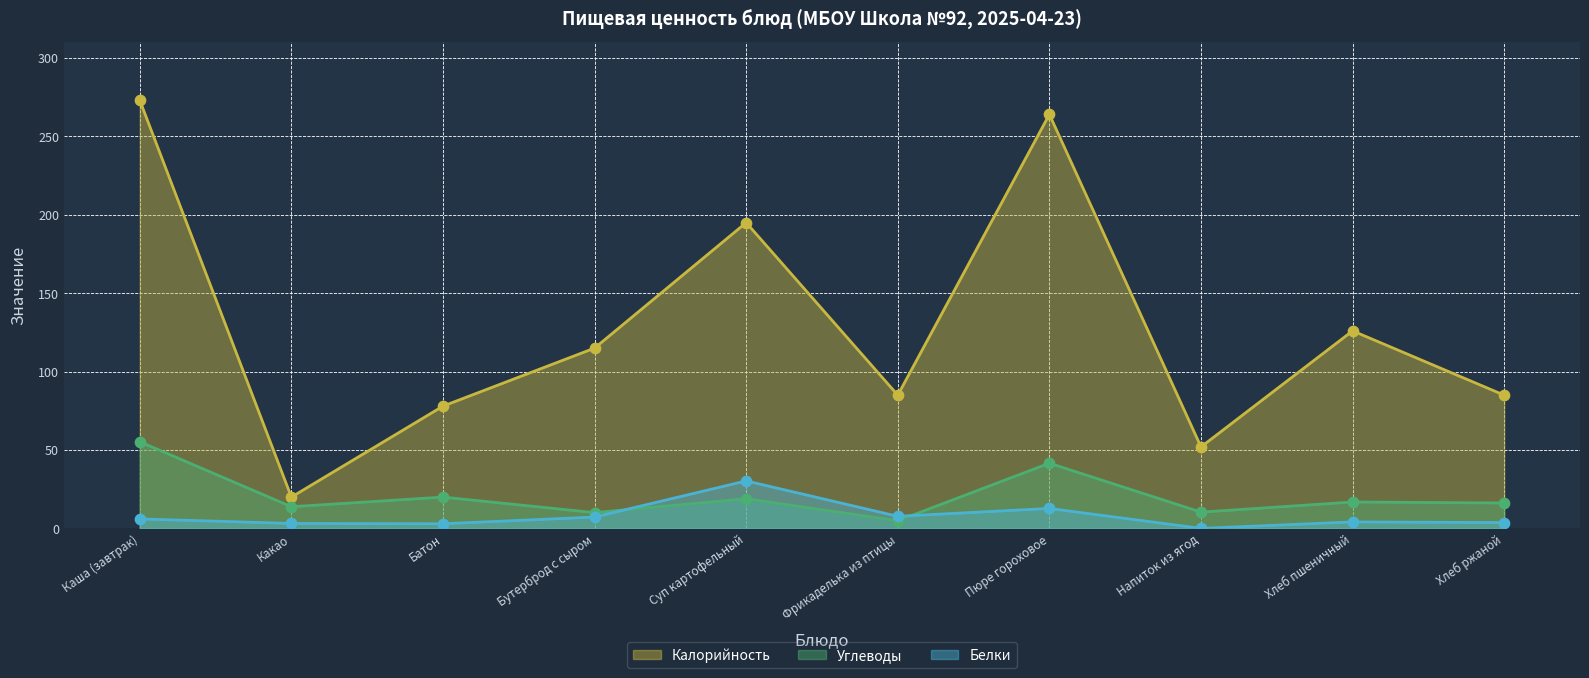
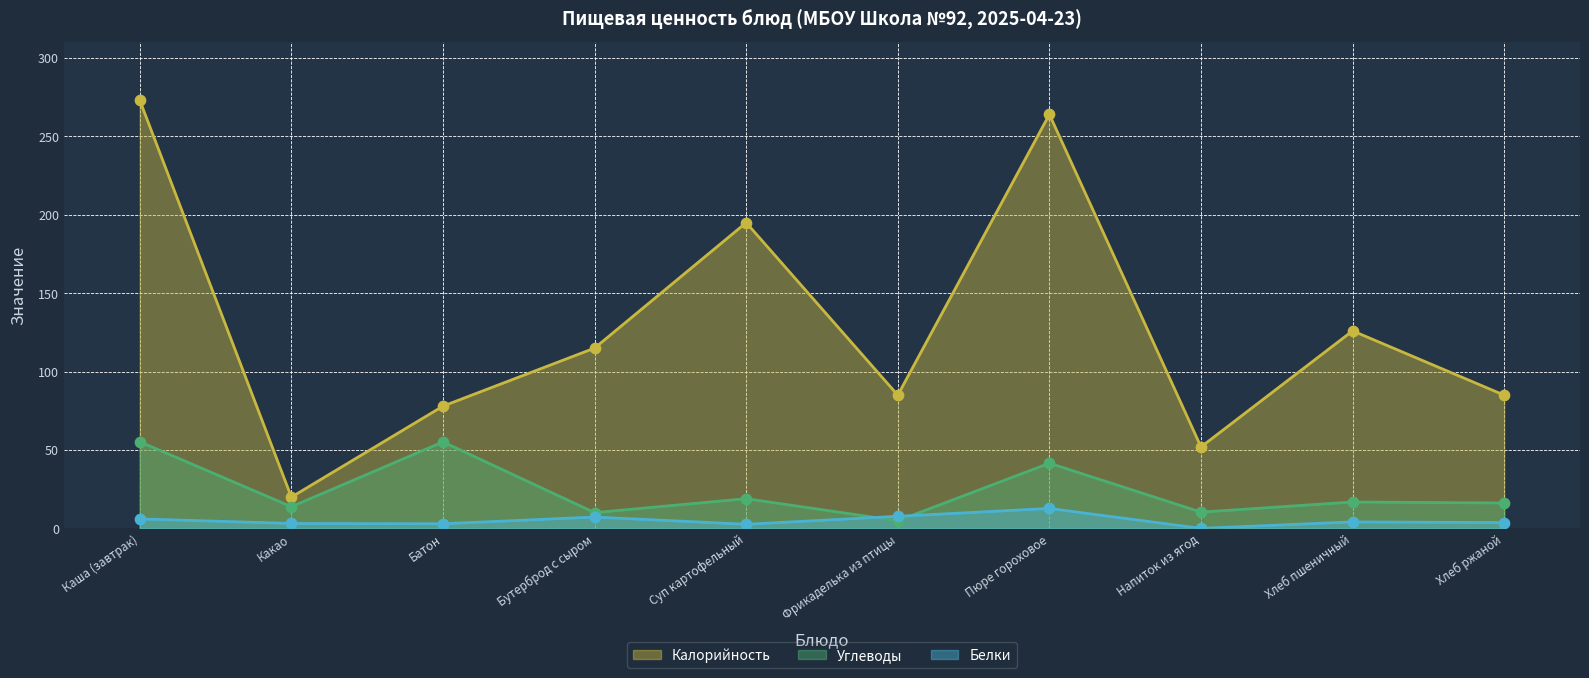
  {
    "Калорийность": {
      "Каша (завтрак)": 273,
      "Какао": 20,
      "Батон": 78,
      "Бутерброд с сыром": 115,
      "Суп картофельный": 195,
      "Фрикаделька из птицы": 85,
      "Пюре гороховое": 264,
      "Напиток из ягод": 52,
      "Хлеб пшеничный": 126,
      "Хлеб ржаной": 85
    },
    "Углеводы": {
      "Каша (завтрак)": 55,
      "Какао": 14,
-     "Батон": 20,
+     "Батон": 55,
      "Бутерброд с сыром": 10,
      "Суп картофельный": 19,
      "Фрикаделька из птицы": 5,
      "Пюре гороховое": 42,
      "Напиток из ягод": 10,
      "Хлеб пшеничный": 17,
      "Хлеб ржаной": 16
    },
    "Белки": {
      "Каша (завтрак)": 6,
      "Какао": 3,
      "Батон": 3,
      "Бутерброд с сыром": 7,
-     "Суп картофельный": 30,
+     "Суп картофельный": 3,
      "Фрикаделька из птицы": 8,
      "Пюре гороховое": 13,
      "Напиток из ягод": 0,
      "Хлеб пшеничный": 4,
      "Хлеб ржаной": 4
    }
  }
